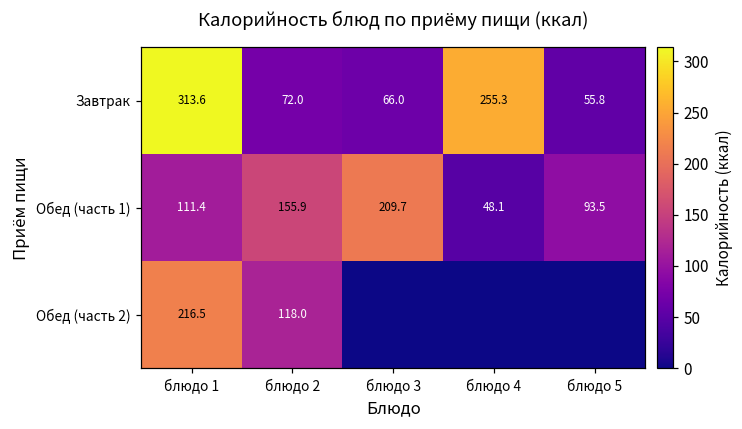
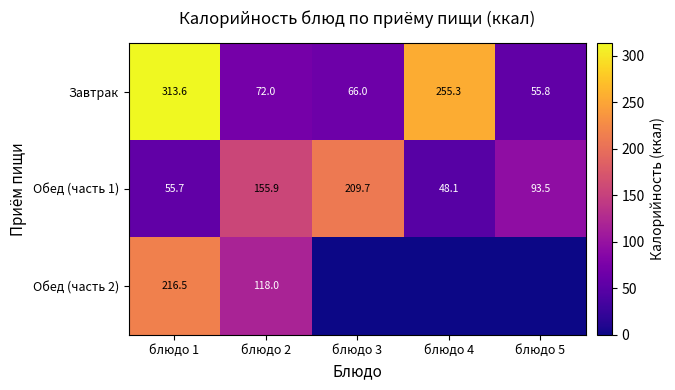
  {
    "Завтрак": {
      "блюдо 1": 313.6,
      "блюдо 2": 72.0,
      "блюдо 3": 66.0,
      "блюдо 4": 255.3,
      "блюдо 5": 55.8
    },
    "Обед (часть 1)": {
-     "блюдо 1": 111.4,
+     "блюдо 1": 55.7,
      "блюдо 2": 155.9,
      "блюдо 3": 209.7,
      "блюдо 4": 48.1,
      "блюдо 5": 93.5
    },
    "Обед (часть 2)": {
      "блюдо 1": 216.5,
      "блюдо 2": 118.0
    }
  }
